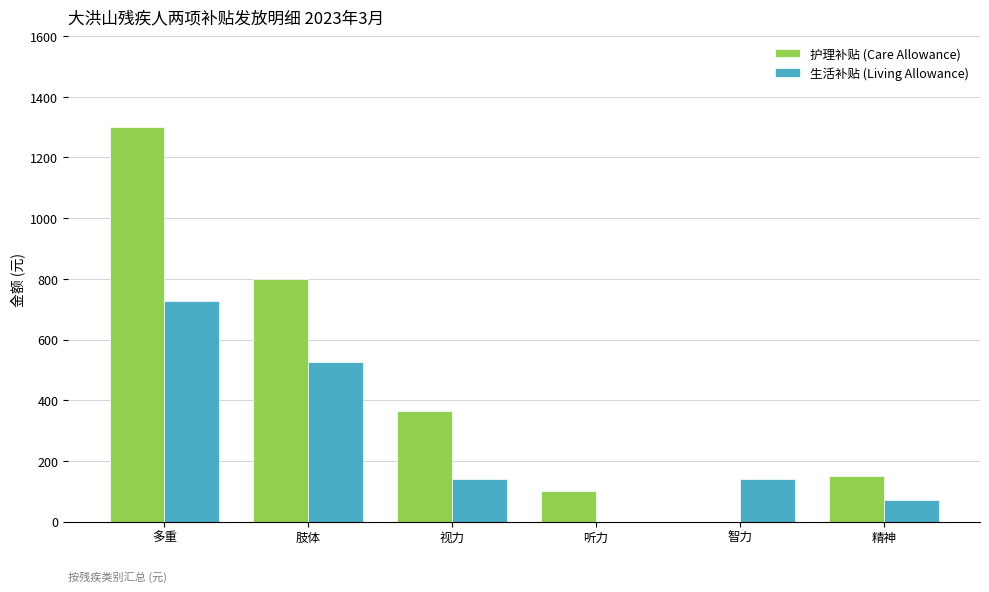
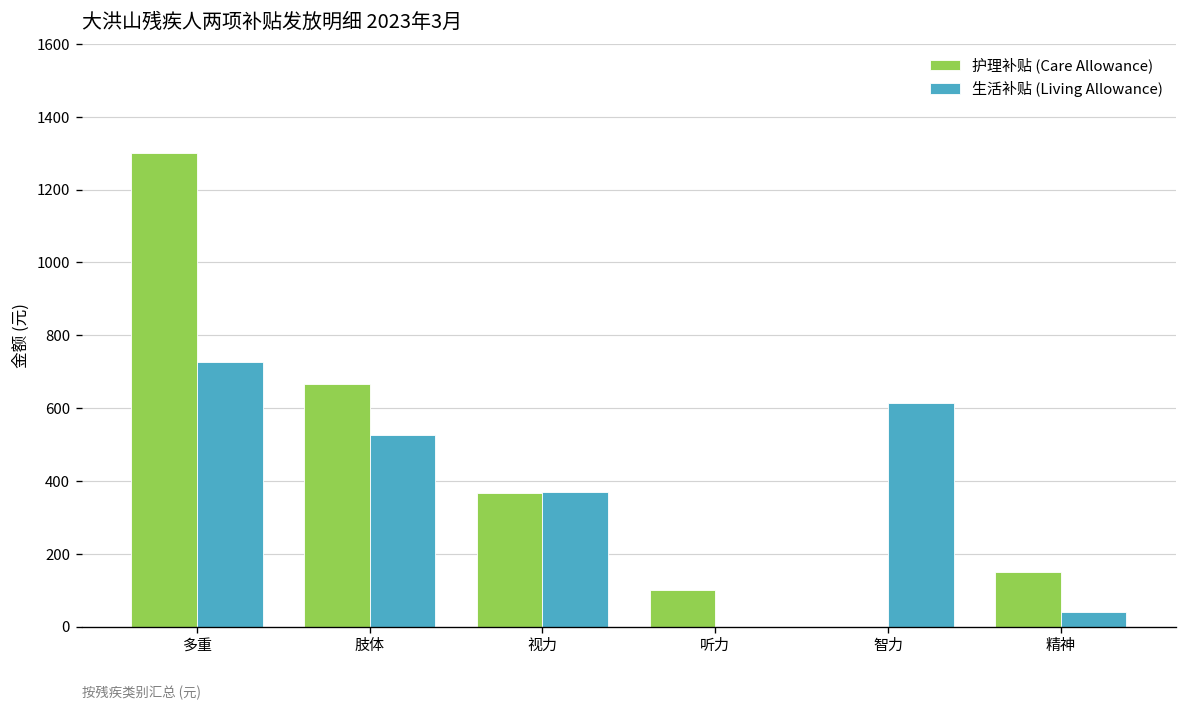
  {
    "护理补贴 (Care Allowance)": {
      "多重": 1300,
-     "肢体": 800,
+     "肢体": 670,
      "视力": 370,
      "听力": 100,
      "智力": 0,
      "精神": 150
    },
    "生活补贴 (Living Allowance)": {
      "多重": 730,
      "肢体": 530,
-     "视力": 140,
+     "视力": 370,
      "听力": 0,
-     "智力": 140,
-     "精神": 70
+     "智力": 610,
+     "精神": 40
    }
  }
